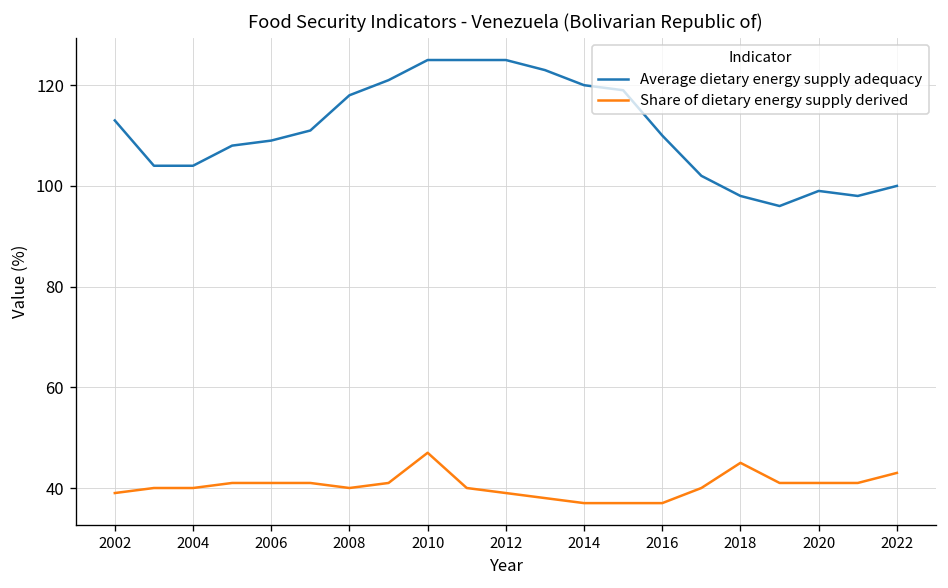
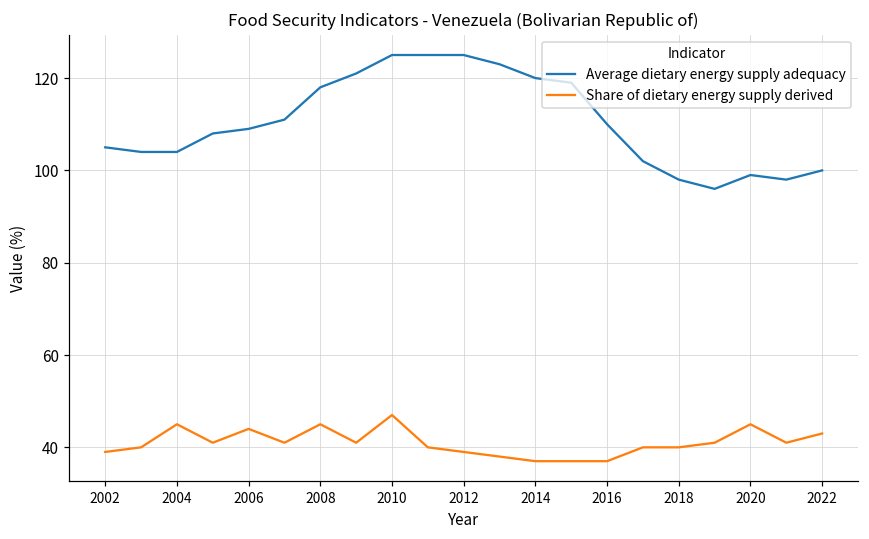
  {
    "Average dietary energy supply adequacy": {
-     "2002": 113,
+     "2002": 105,
      "2004": 104,
      "2006": 109,
      "2008": 118,
      "2010": 125,
      "2012": 125,
      "2014": 120,
      "2016": 110,
      "2018": 98,
      "2020": 99,
      "2022": 100
    },
    "Share of dietary energy supply derived": {
      "2002": 39,
-     "2004": 40,
-     "2006": 41,
-     "2008": 40,
+     "2004": 45,
+     "2006": 44,
+     "2008": 45,
      "2010": 47,
      "2012": 39,
      "2014": 37,
      "2016": 37,
-     "2018": 45,
-     "2020": 41,
+     "2018": 40,
+     "2020": 45,
      "2022": 43
    }
  }
